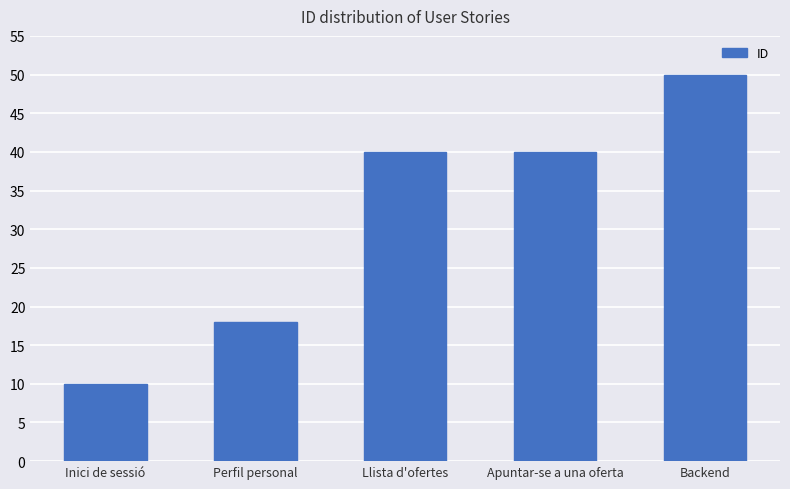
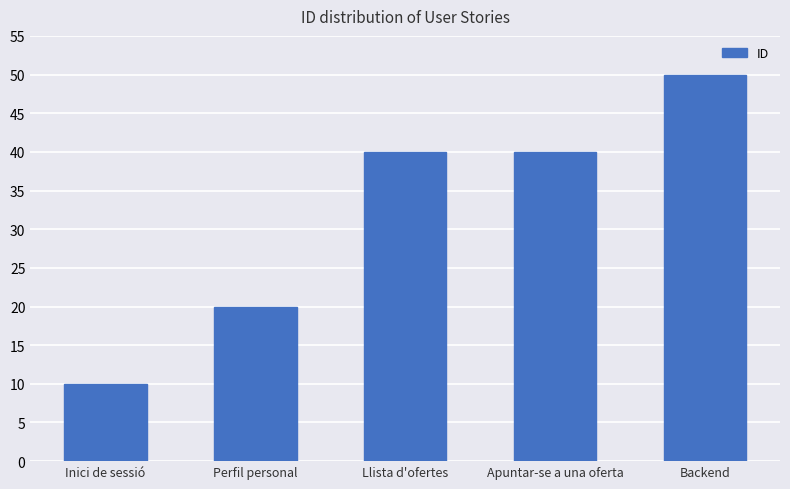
  {
    "Inici de sessió": 10,
-   "Perfil personal": 18,
+   "Perfil personal": 20,
    "Llista d'ofertes": 40,
    "Apuntar-se a una oferta": 40,
    "Backend": 50
  }
